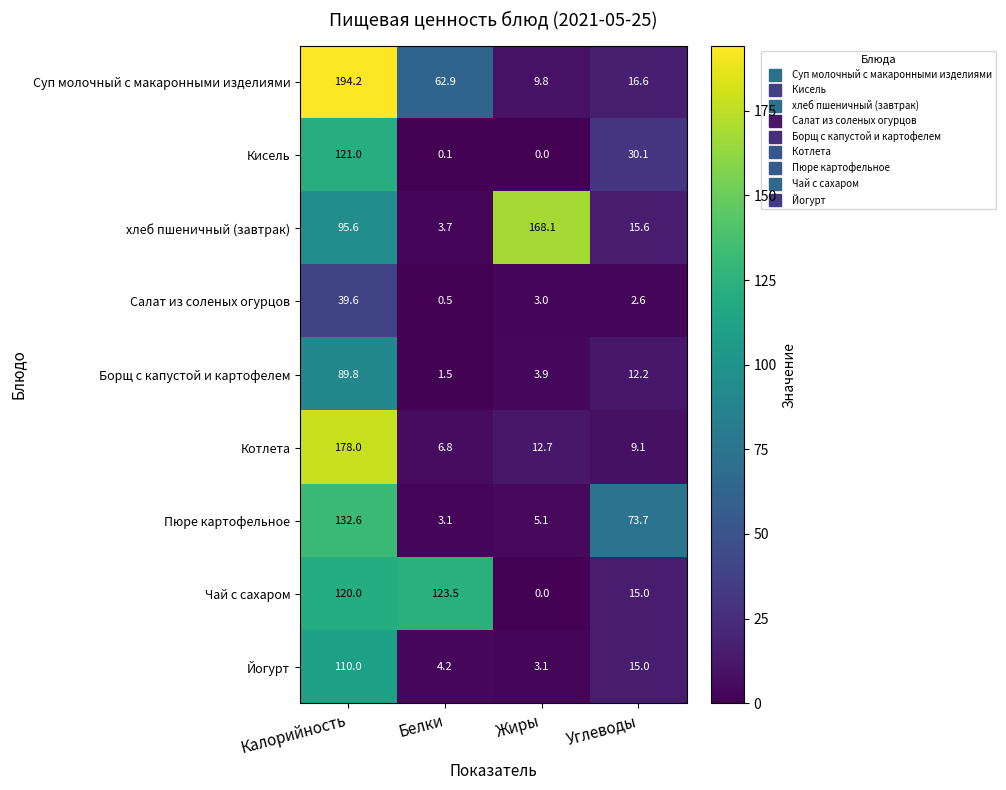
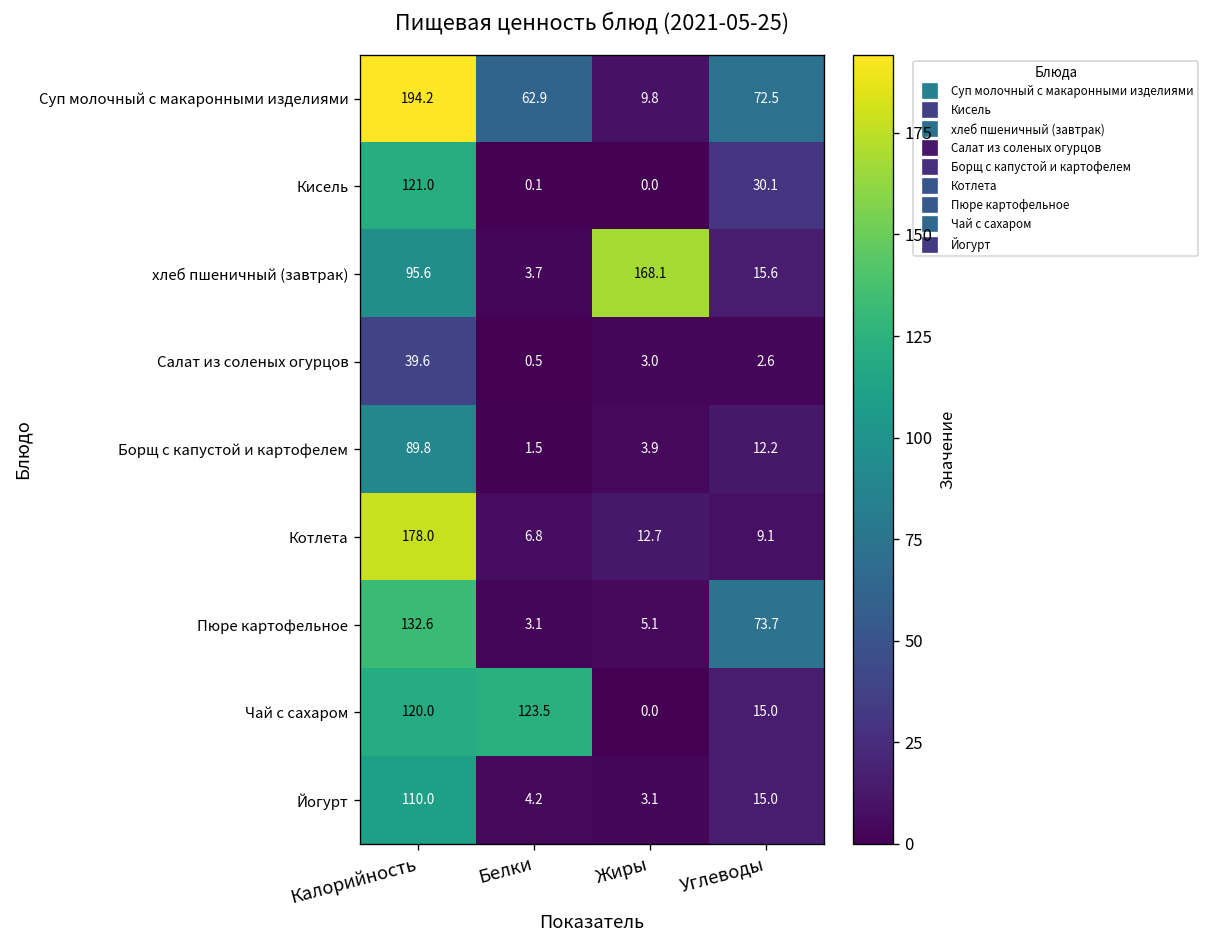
  {
    "Суп молочный с макаронными изделиями": {
      "Калорийность": 194.2,
      "Белки": 62.9,
      "Жиры": 9.8,
-     "Углеводы": 16.6
+     "Углеводы": 72.5
    },
    "Кисель": {
      "Калорийность": 121.0,
      "Белки": 0.1,
      "Жиры": 0.0,
      "Углеводы": 30.1
    },
    "хлеб пшеничный (завтрак)": {
      "Калорийность": 95.6,
      "Белки": 3.7,
      "Жиры": 168.1,
      "Углеводы": 15.6
    },
    "Салат из соленых огурцов": {
      "Калорийность": 39.6,
      "Белки": 0.5,
      "Жиры": 3.0,
      "Углеводы": 2.6
    },
    "Борщ с капустой и картофелем": {
      "Калорийность": 89.8,
      "Белки": 1.5,
      "Жиры": 3.9,
      "Углеводы": 12.2
    },
    "Котлета": {
      "Калорийность": 178.0,
      "Белки": 6.8,
      "Жиры": 12.7,
      "Углеводы": 9.1
    },
    "Пюре картофельное": {
      "Калорийность": 132.6,
      "Белки": 3.1,
      "Жиры": 5.1,
      "Углеводы": 73.7
    },
    "Чай с сахаром": {
      "Калорийность": 120.0,
      "Белки": 123.5,
      "Жиры": 0.0,
      "Углеводы": 15.0
    },
    "Йогурт": {
      "Калорийность": 110.0,
      "Белки": 4.2,
      "Жиры": 3.1,
      "Углеводы": 15.0
    }
  }
